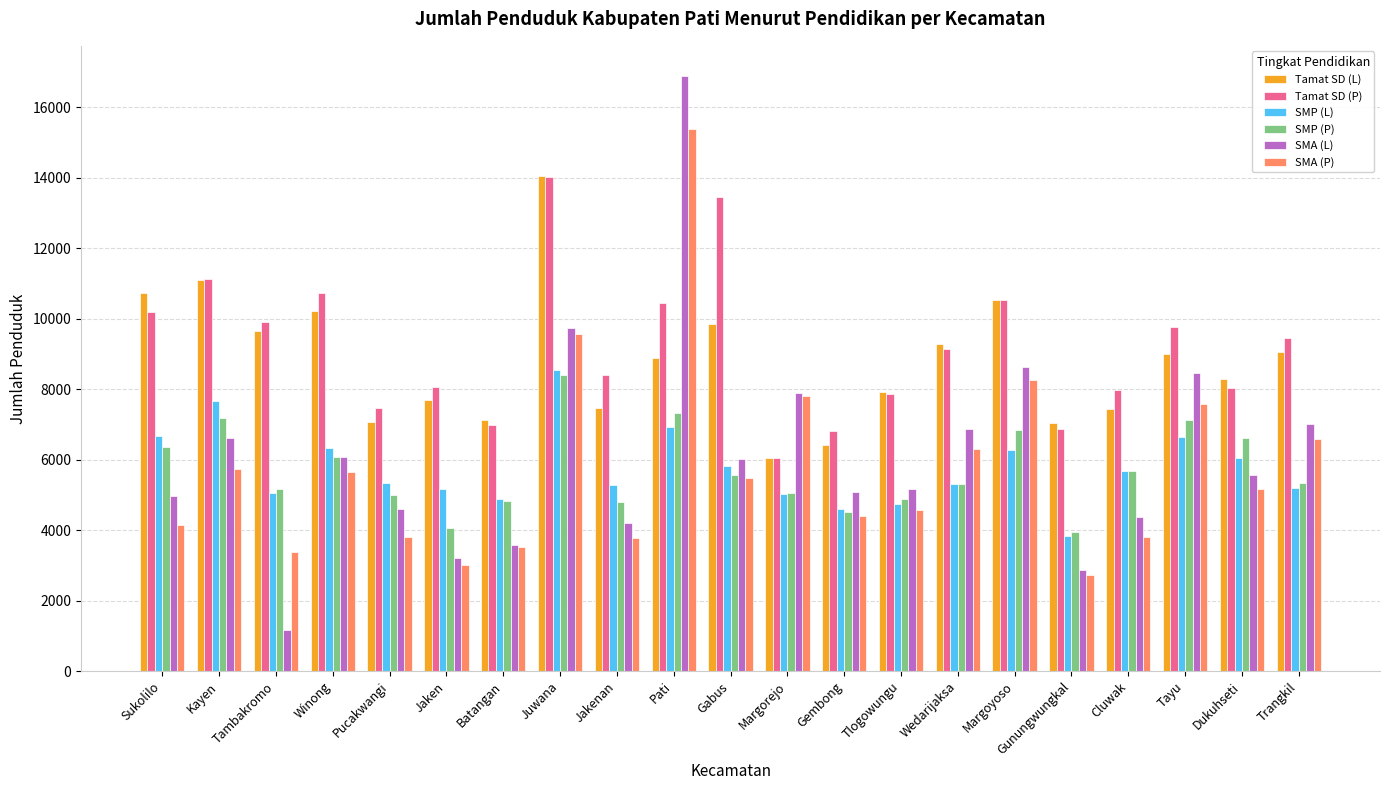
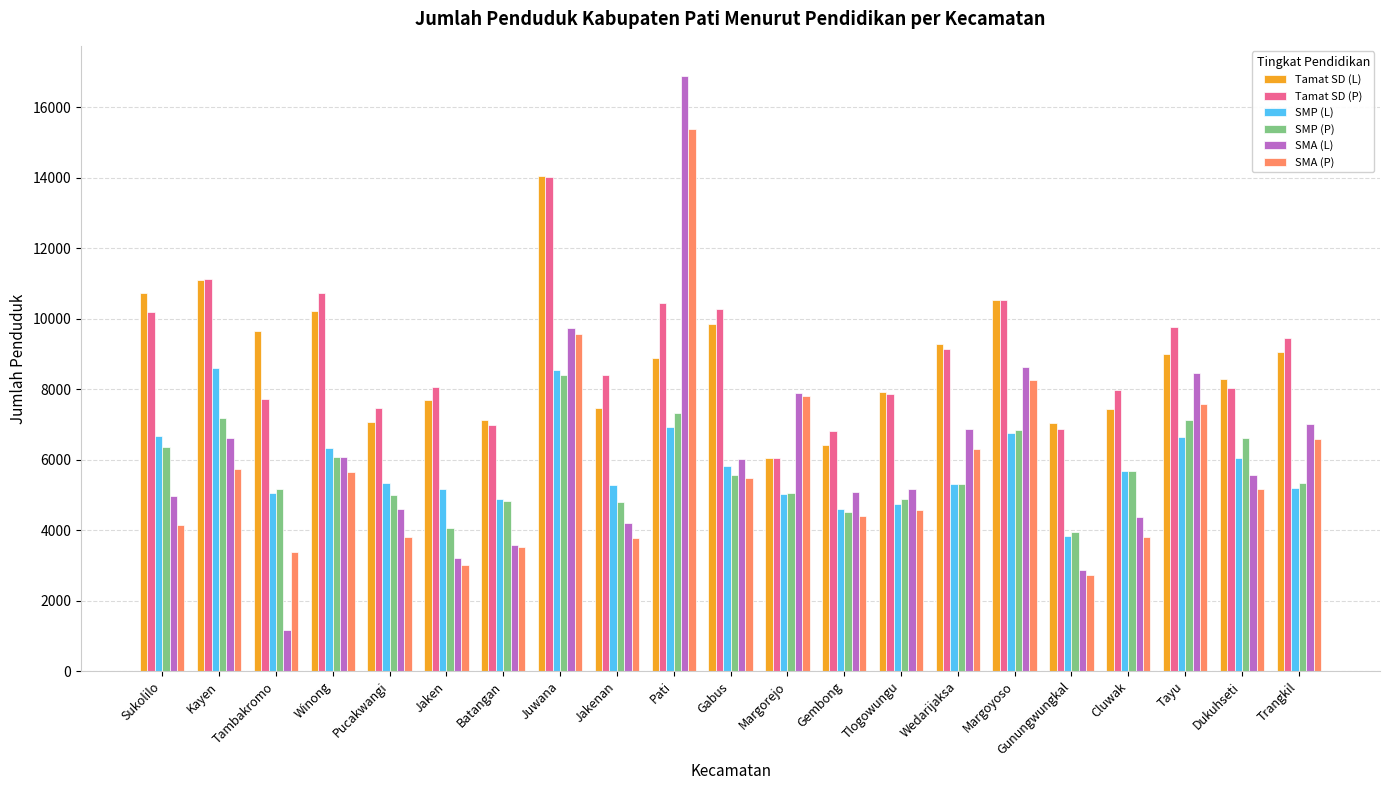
  {
    "Tamat SD (L)": {
      "Sukolilo": 10700,
      "Kayen": 11100,
      "Tambakromo": 9600,
      "Winong": 10200,
      "Pucakwangi": 7100,
      "Jaken": 7700,
      "Batangan": 7100,
      "Juwana": 14100,
      "Jakenan": 7500,
      "Pati": 8900,
      "Gabus": 9900,
      "Margorejo": 6000,
      "Gembong": 6400,
      "Tlogowungu": 7900,
      "Wedarijaksa": 9300,
      "Margoyoso": 10500,
      "Gunungwungkal": 7000,
      "Cluwak": 7400,
      "Tayu": 9000,
      "Dukuhseti": 8300,
      "Trangkil": 9000
    },
    "Tamat SD (P)": {
      "Sukolilo": 10200,
      "Kayen": 11100,
-     "Tambakromo": 9900,
+     "Tambakromo": 7700,
      "Winong": 10700,
      "Pucakwangi": 7500,
      "Jaken": 8100,
      "Batangan": 7000,
      "Juwana": 14000,
      "Jakenan": 8400,
      "Pati": 10500,
-     "Gabus": 13400,
+     "Gabus": 10300,
      "Margorejo": 6000,
      "Gembong": 6800,
      "Tlogowungu": 7900,
      "Wedarijaksa": 9200,
      "Margoyoso": 10500,
      "Gunungwungkal": 6900,
      "Cluwak": 8000,
      "Tayu": 9800,
      "Dukuhseti": 8000,
      "Trangkil": 9500
    },
    "SMP (L)": {
      "Sukolilo": 6700,
-     "Kayen": 7700,
+     "Kayen": 8600,
      "Tambakromo": 5100,
      "Winong": 6300,
      "Pucakwangi": 5300,
      "Jaken": 5200,
      "Batangan": 4900,
      "Juwana": 8600,
      "Jakenan": 5300,
      "Pati": 6900,
      "Gabus": 5800,
      "Margorejo": 5000,
      "Gembong": 4600,
      "Tlogowungu": 4700,
      "Wedarijaksa": 5300,
-     "Margoyoso": 6300,
+     "Margoyoso": 6800,
      "Gunungwungkal": 3800,
      "Cluwak": 5700,
      "Tayu": 6700,
      "Dukuhseti": 6000,
      "Trangkil": 5200
    },
    "SMP (P)": {
      "Sukolilo": 6400,
      "Kayen": 7200,
      "Tambakromo": 5200,
      "Winong": 6100,
      "Pucakwangi": 5000,
      "Jaken": 4100,
      "Batangan": 4800,
      "Juwana": 8400,
      "Jakenan": 4800,
      "Pati": 7300,
      "Gabus": 5600,
      "Margorejo": 5000,
      "Gembong": 4500,
      "Tlogowungu": 4900,
      "Wedarijaksa": 5300,
      "Margoyoso": 6800,
      "Gunungwungkal": 3900,
      "Cluwak": 5700,
      "Tayu": 7100,
      "Dukuhseti": 6600,
      "Trangkil": 5300
    },
    "SMA (L)": {
      "Sukolilo": 5000,
      "Kayen": 6600,
      "Tambakromo": 1200,
      "Winong": 6100,
      "Pucakwangi": 4600,
      "Jaken": 3200,
      "Batangan": 3600,
      "Juwana": 9700,
      "Jakenan": 4200,
      "Pati": 16900,
      "Gabus": 6000,
      "Margorejo": 7900,
      "Gembong": 5100,
      "Tlogowungu": 5200,
      "Wedarijaksa": 6900,
      "Margoyoso": 8600,
      "Gunungwungkal": 2900,
      "Cluwak": 4400,
      "Tayu": 8500,
      "Dukuhseti": 5600,
      "Trangkil": 7000
    },
    "SMA (P)": {
      "Sukolilo": 4200,
      "Kayen": 5700,
      "Tambakromo": 3400,
      "Winong": 5600,
      "Pucakwangi": 3800,
      "Jaken": 3000,
      "Batangan": 3500,
      "Juwana": 9600,
      "Jakenan": 3800,
      "Pati": 15400,
      "Gabus": 5500,
      "Margorejo": 7800,
      "Gembong": 4400,
      "Tlogowungu": 4600,
      "Wedarijaksa": 6300,
      "Margoyoso": 8200,
      "Gunungwungkal": 2700,
      "Cluwak": 3800,
      "Tayu": 7600,
      "Dukuhseti": 5200,
      "Trangkil": 6600
    }
  }
